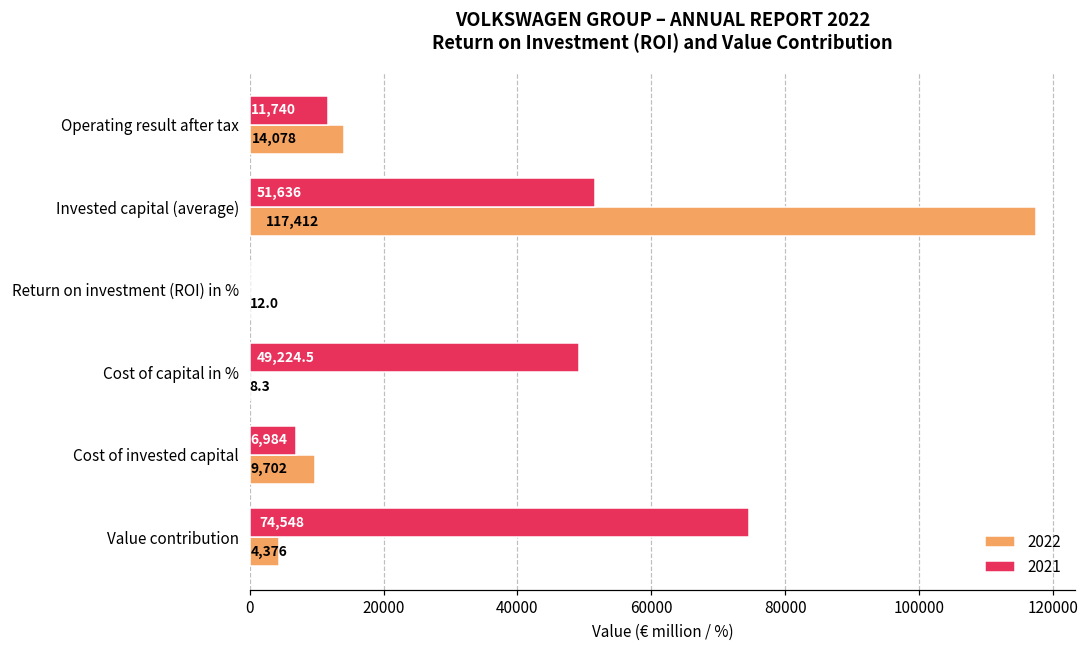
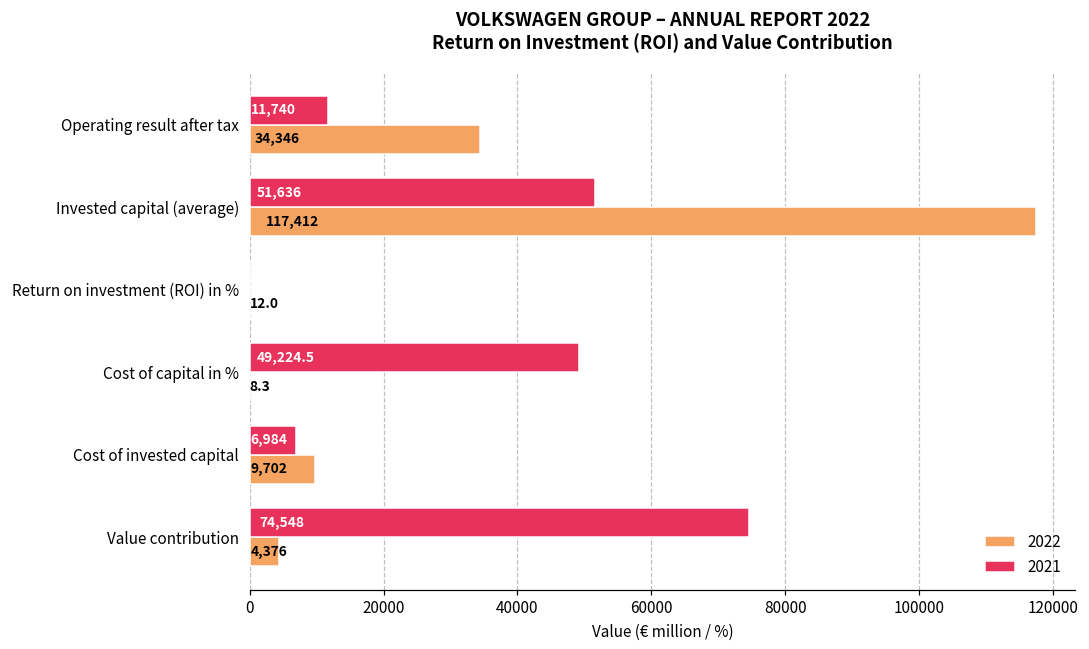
  {
    "2022": {
-     "Operating result after tax": "14,078",
+     "Operating result after tax": "34,346",
      "Invested capital (average)": "117,412",
      "Return on investment (ROI) in %": "12.0",
      "Cost of capital in %": "8.3",
      "Cost of invested capital": "9,702",
      "Value contribution": "4,376"
    },
    "2021": {
      "Operating result after tax": "11,740",
      "Invested capital (average)": "51,636",
      "Cost of capital in %": "49,224.5",
      "Cost of invested capital": "6,984",
      "Value contribution": "74,548"
    }
  }
